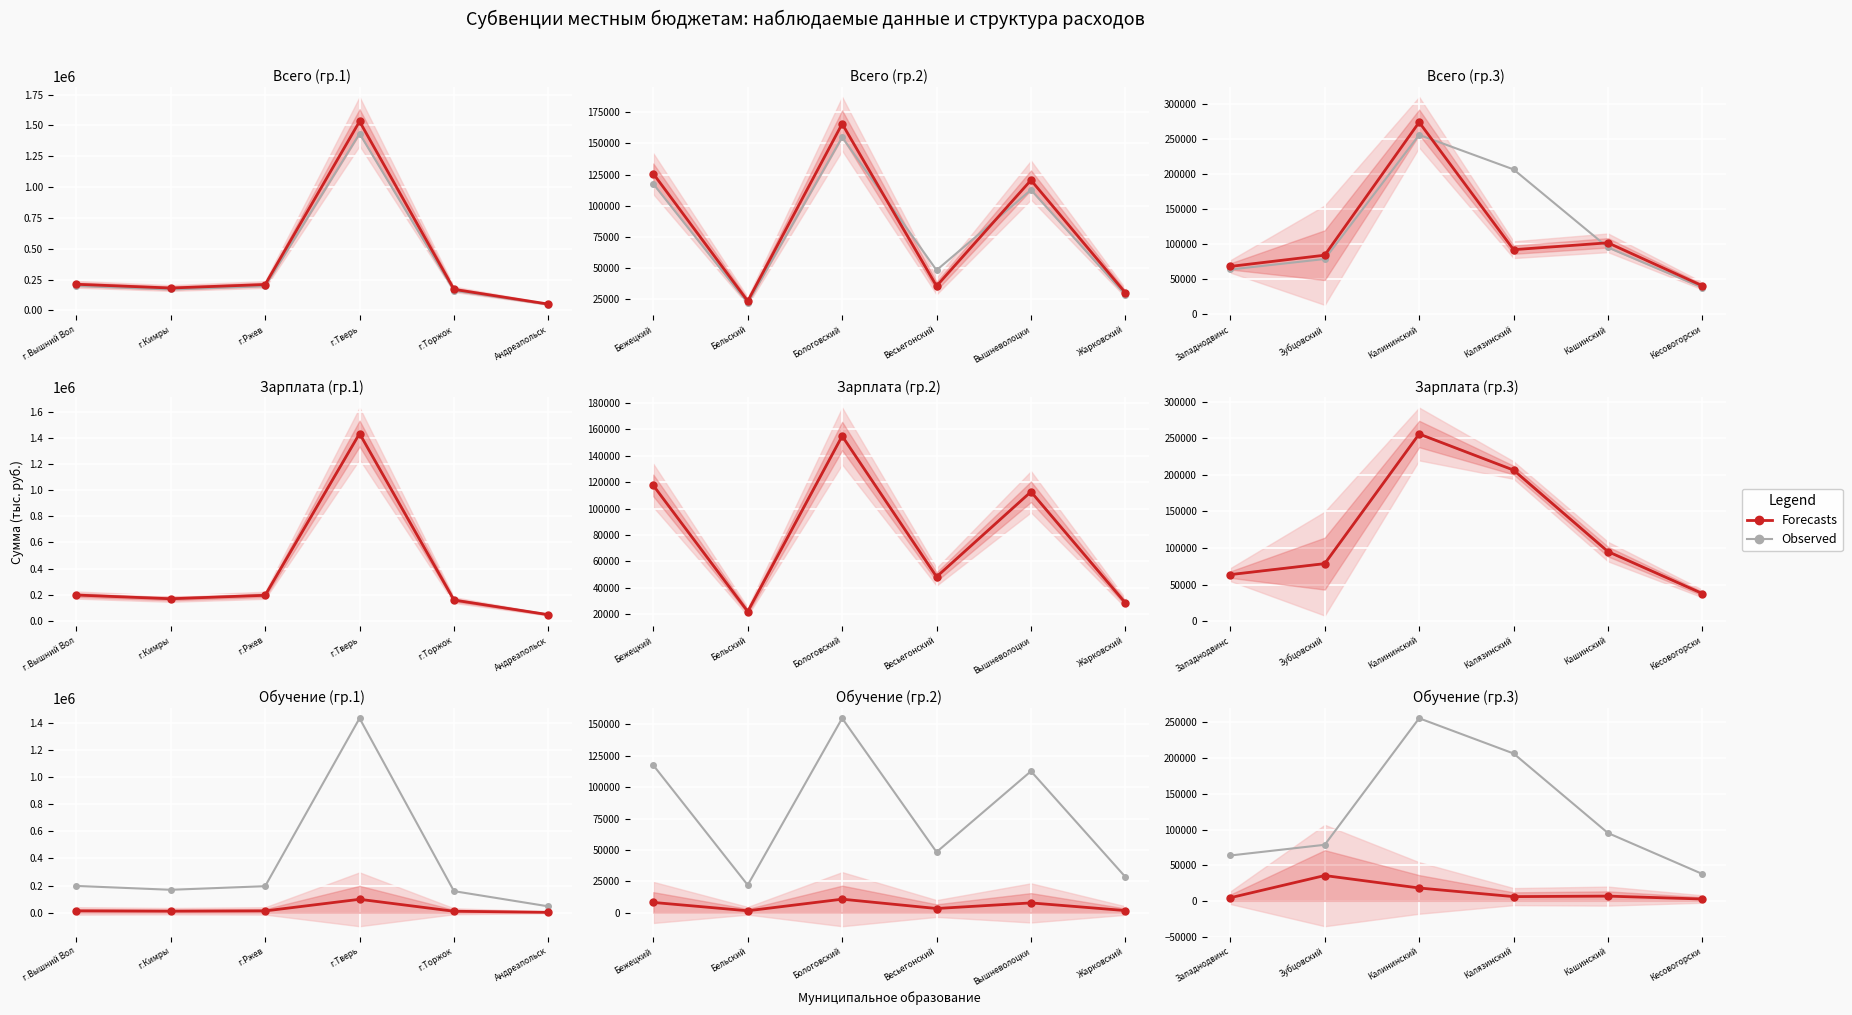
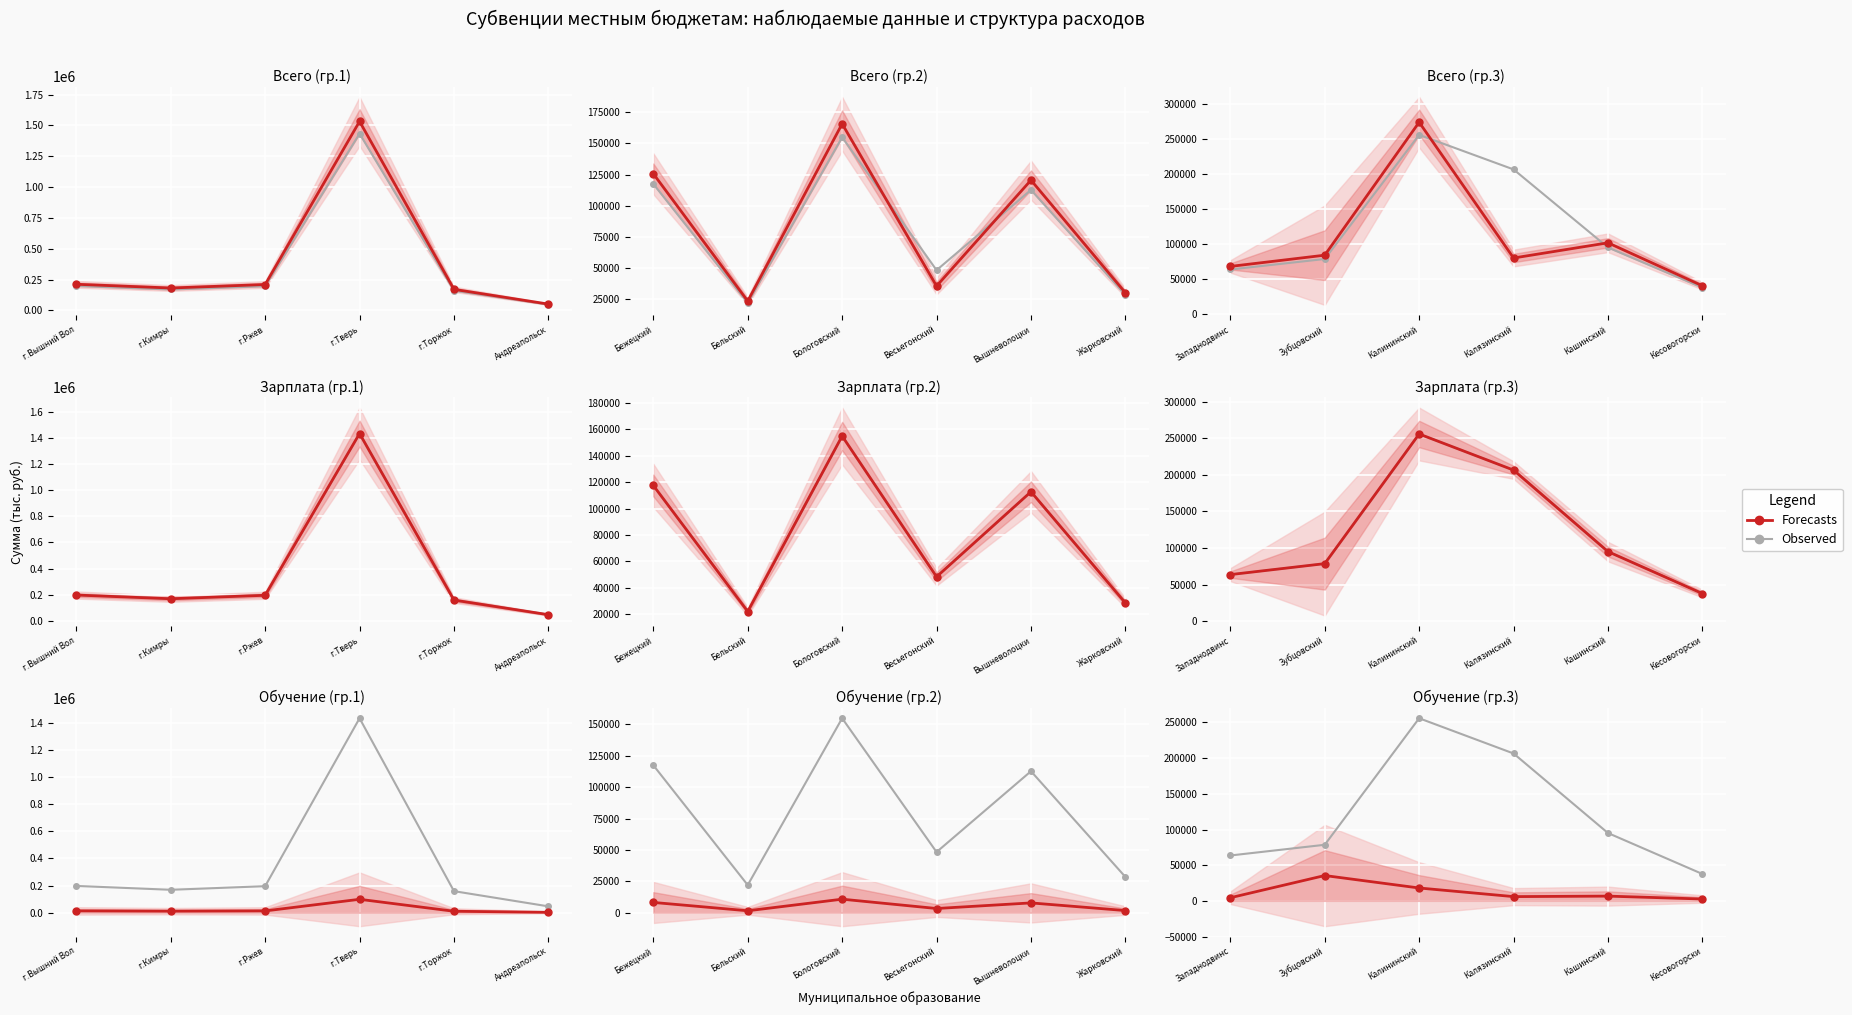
  {
    "Всего (гр.1)": {
      "Observed": {
        "г.Тверь": 1430000
      },
      "Forecasts": {
        "г.Тверь": 1530000
      }
    },
    "Всего (гр.2)": {
      "Observed": {
        "Бежецкий": 118000,
        "Бологовский": 155000,
        "Весьегонский": 48000,
        "Вышневолоцки": 113000
      },
      "Forecasts": {
        "Бежецкий": 126000,
        "Бологовский": 166000,
        "Весьегонский": 36000,
        "Вышневолоцки": 121000
      }
    },
    "Всего (гр.3)": {
      "Observed": {
        "Западнодвинс": 60000,
        "Зубцовский": 80000,
        "Калининский": 260000,
        "Калязинский": 210000,
        "Кашинский": 100000
      },
      "Forecasts": {
        "Западнодвинс": 70000,
        "Зубцовский": 80000,
        "Калининский": 270000,
-       "Калязинский": 90000,
+       "Калязинский": 80000,
        "Кашинский": 100000
      }
    },
    "Зарплата (гр.1)": {
      "Forecasts": {
        "г.Тверь": 1430000
      }
    },
    "Зарплата (гр.2)": {
      "Forecasts": {
        "Бежецкий": 118000,
        "Бологовский": 155000,
        "Весьегонский": 48000,
        "Вышневолоцки": 113000
      }
    },
    "Зарплата (гр.3)": {
      "Forecasts": {
        "Западнодвинс": 60000,
        "Зубцовский": 80000,
        "Калининский": 260000,
        "Калязинский": 210000,
        "Кашинский": 100000
      }
    },
    "Обучение (гр.1)": {
      "Observed": {
        "г.Вышний Вол": 200000,
        "г.Кимры": 170000,
        "г.Ржев": 200000,
        "г.Тверь": 1430000,
        "г.Торжок": 160000,
        "Андреапольск": 50000
      },
      "Forecasts": {
        "г.Тверь": 100000
      }
    },
    "Обучение (гр.2)": {
      "Observed": {
        "Бежецкий": 118000,
        "Бельский": 22000,
        "Бологовский": 155000,
        "Весьегонский": 48000,
        "Вышневолоцки": 113000,
        "Жарковский": 28000
      },
      "Forecasts": {
        "Бежецкий": 8000,
        "Бологовский": 11000,
        "Весьегонский": 3000,
        "Вышневолоцки": 8000
      }
    },
    "Обучение (гр.3)": {
      "Observed": {
        "Западнодвинс": 60000,
        "Зубцовский": 80000,
        "Калининский": 260000,
        "Калязинский": 210000,
        "Кашинский": 100000,
        "Кесовогорски": 40000
      },
      "Forecasts": {
        "Западнодвинс": 0,
        "Зубцовский": 40000,
        "Калининский": 20000,
        "Калязинский": 10000,
        "Кашинский": 10000
      }
    }
  }
